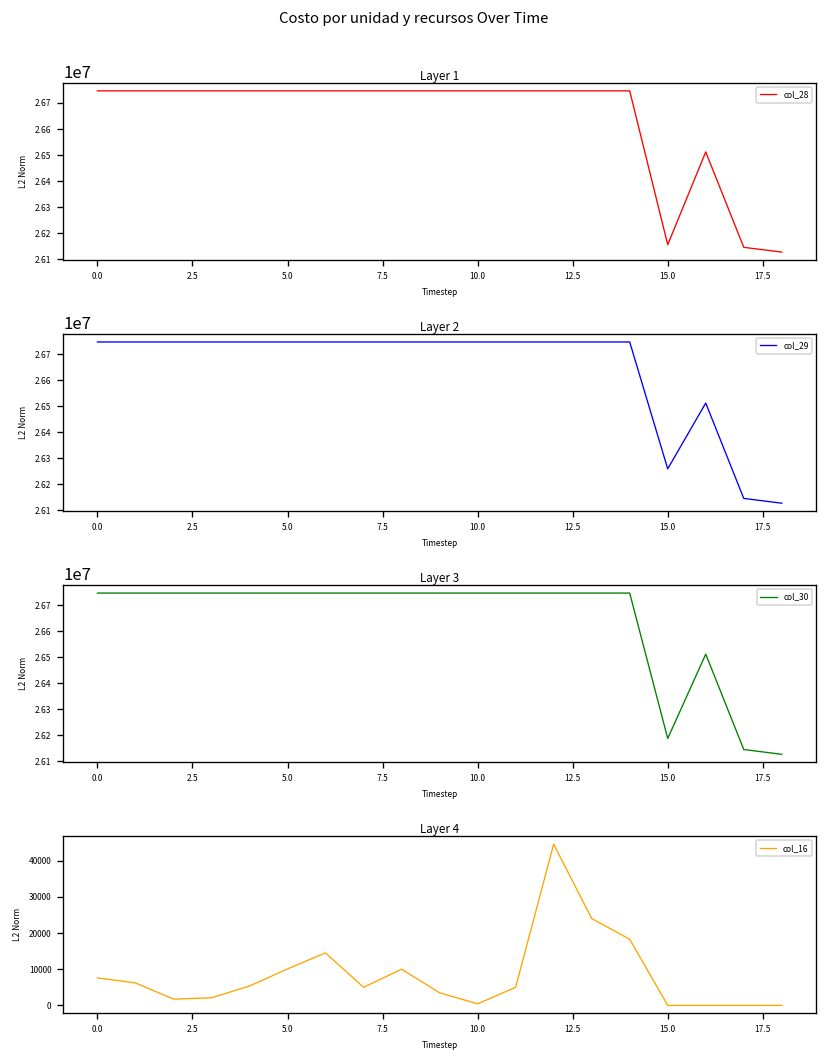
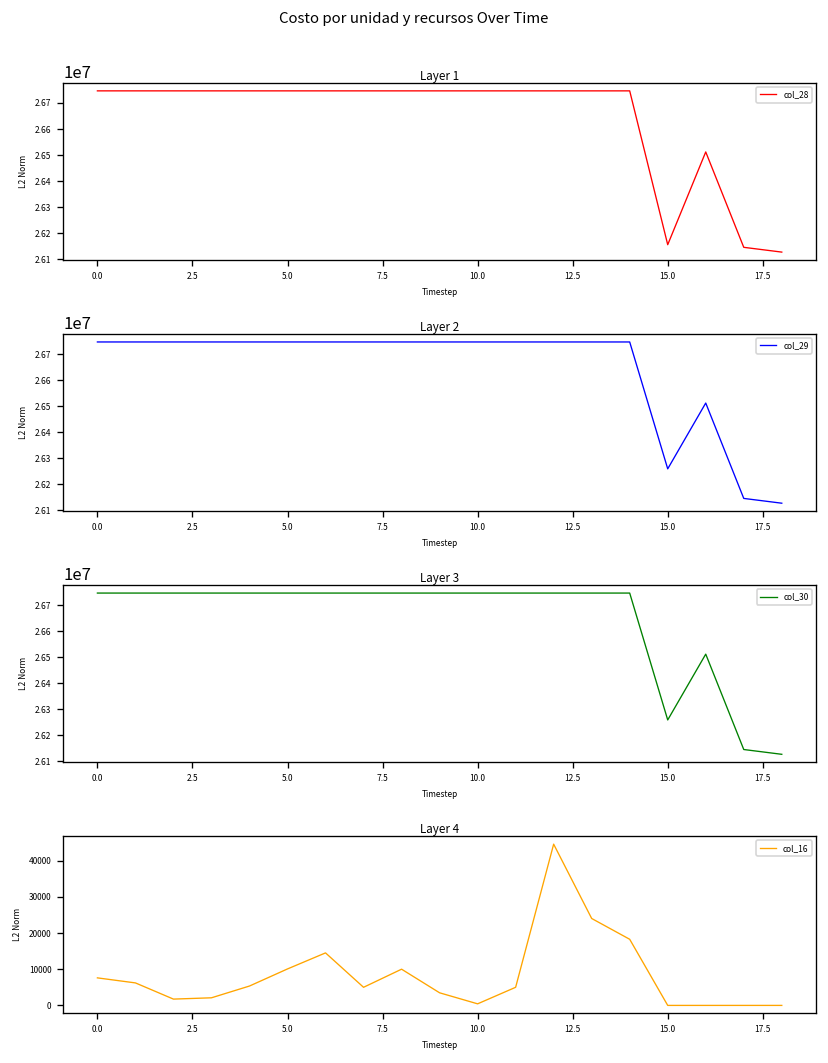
  {
    "Layer 1": {
      "0.0": 26750000,
      "5.0": 26750000,
      "10.0": 26750000,
      "15.0": 26160000
    },
    "Layer 2": {
      "0.0": 26750000,
      "5.0": 26750000,
      "10.0": 26750000,
      "15.0": 26260000
    },
    "Layer 3": {
      "0.0": 26750000,
      "5.0": 26750000,
      "10.0": 26750000,
-     "15.0": 26190000
+     "15.0": 26260000
    },
    "Layer 4": {
      "0.0": 8000,
      "5.0": 10000,
      "10.0": 0,
      "15.0": 0
    }
  }
